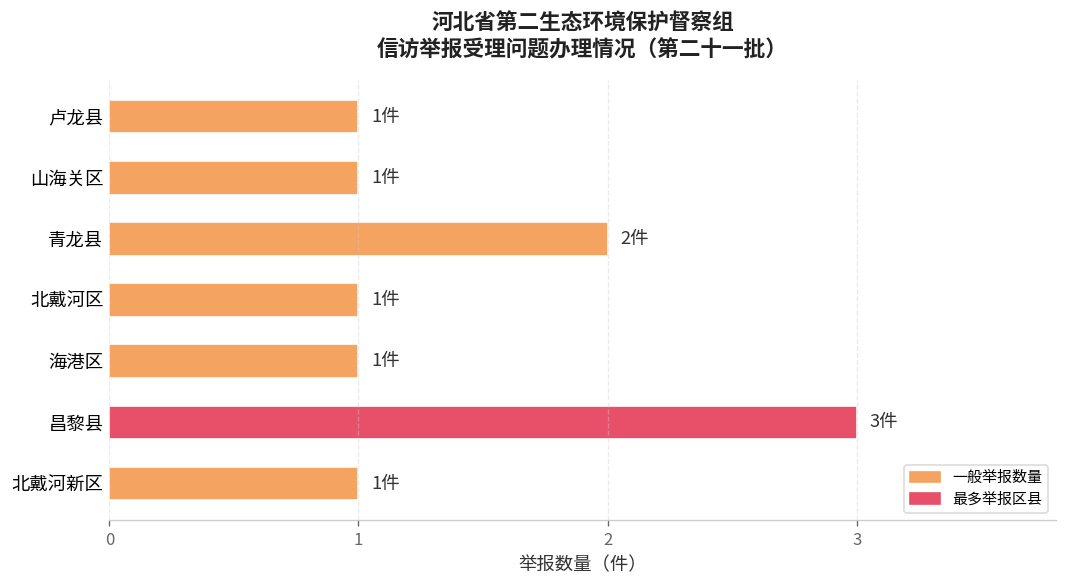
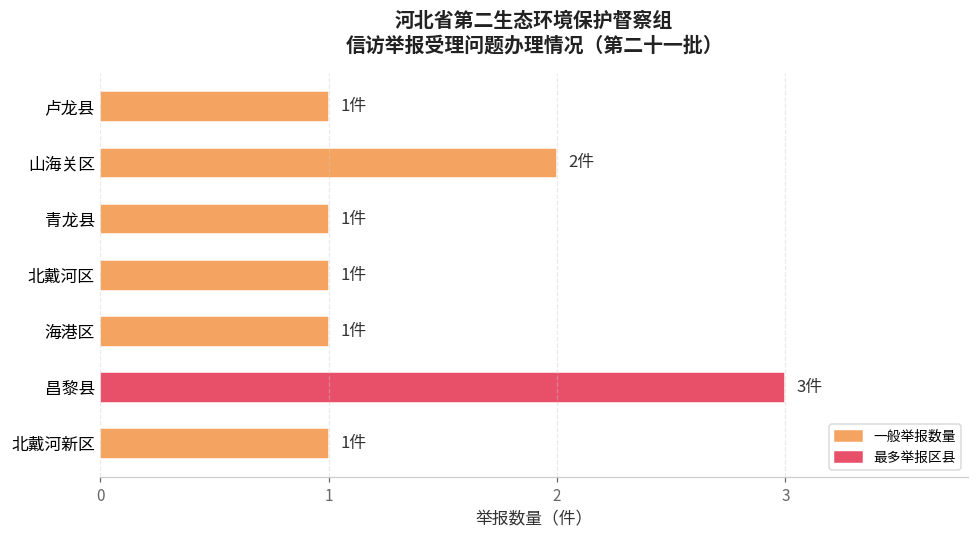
  {
    "卢龙县": "1件",
-   "山海关区": "1件",
-   "青龙县": "2件",
+   "山海关区": "2件",
+   "青龙县": "1件",
    "北戴河区": "1件",
    "海港区": "1件",
    "昌黎县": "3件",
    "北戴河新区": "1件"
  }
